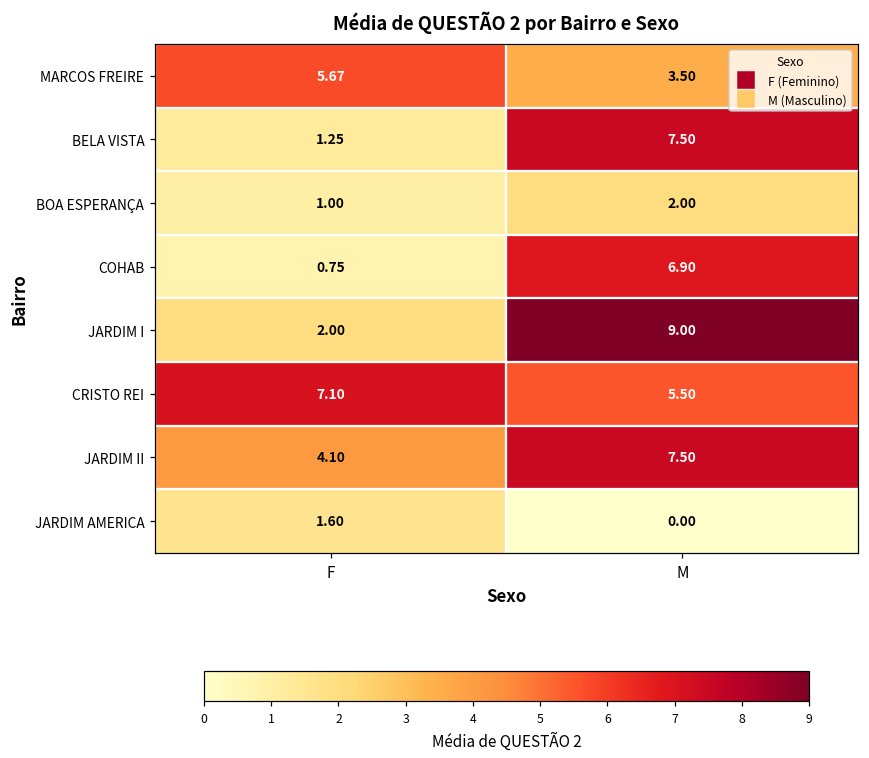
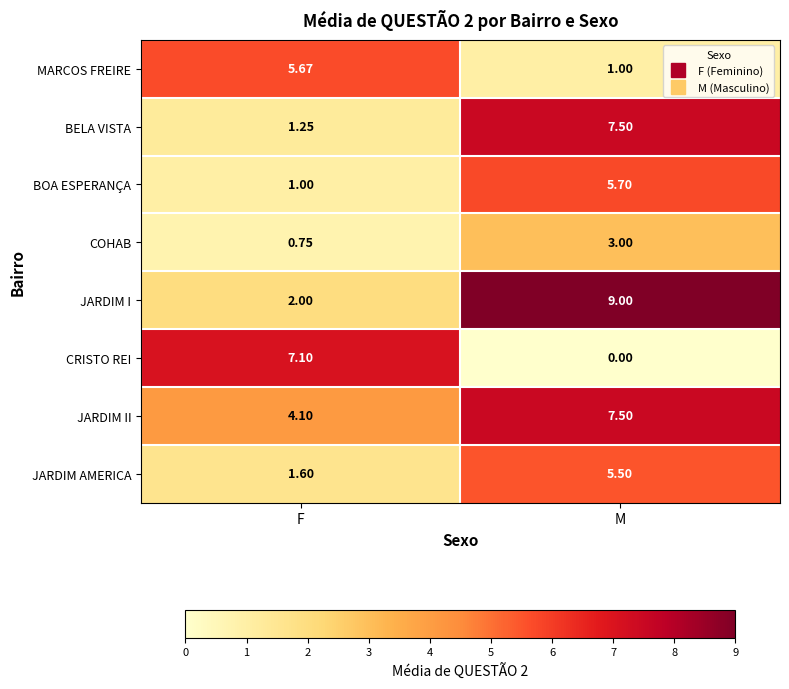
  {
    "MARCOS FREIRE": {
      "F": 5.67,
-     "M": 3.50
+     "M": 1.00
    },
    "BELA VISTA": {
      "F": 1.25,
      "M": 7.50
    },
    "BOA ESPERANÇA": {
      "F": 1.00,
-     "M": 2.00
+     "M": 5.70
    },
    "COHAB": {
      "F": 0.75,
-     "M": 6.90
+     "M": 3.00
    },
    "JARDIM I": {
      "F": 2.00,
      "M": 9.00
    },
    "CRISTO REI": {
      "F": 7.10,
-     "M": 5.50
+     "M": 0.00
    },
    "JARDIM II": {
      "F": 4.10,
      "M": 7.50
    },
    "JARDIM AMERICA": {
      "F": 1.60,
-     "M": 0.00
+     "M": 5.50
    }
  }
